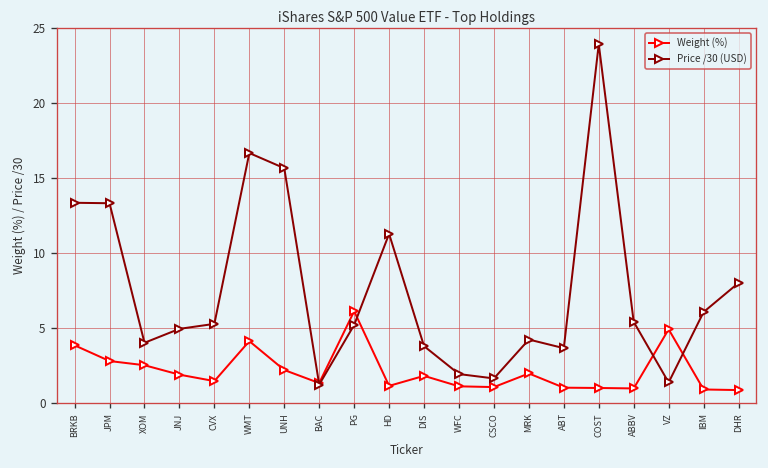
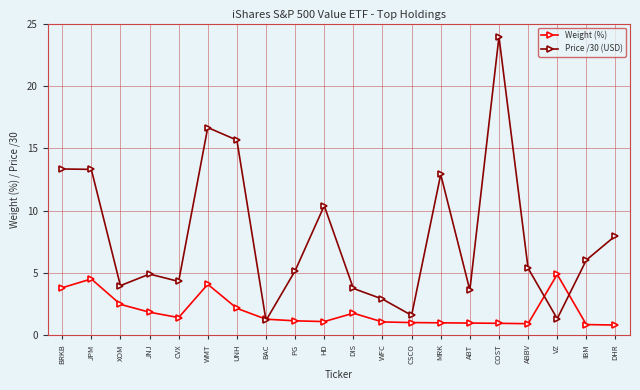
  {
    "Weight (%)": {
      "BRKB": 3.8,
-     "JPM": 2.8,
+     "JPM": 4.5,
      "XOM": 2.5,
      "JNJ": 1.9,
      "CVX": 1.4,
      "WMT": 4.1,
      "UNH": 2.2,
-     "PG": 6.1,
+     "PG": 1.2,
      "HD": 1.1,
      "DIS": 1.8,
      "WFC": 1.1,
      "CSCO": 1.0,
-     "MRK": 1.9,
+     "MRK": 1.0,
      "ABT": 1.0,
      "COST": 1.0,
      "ABBV": 0.9,
      "VZ": 4.9,
      "IBM": 0.9,
      "DHR": 0.8
    },
    "Price /30 (USD)": {
      "BRKB": 13.3,
      "JPM": 13.3,
      "XOM": 4.0,
      "JNJ": 4.9,
-     "CVX": 5.3,
+     "CVX": 4.3,
      "WMT": 16.7,
      "UNH": 15.7,
      "PG": 5.2,
-     "HD": 11.3,
+     "HD": 10.4,
      "DIS": 3.8,
-     "WFC": 1.9,
+     "WFC": 2.9,
      "CSCO": 1.6,
-     "MRK": 4.2,
+     "MRK": 12.9,
      "ABT": 3.6,
      "COST": 23.9,
      "ABBV": 5.4,
      "VZ": 1.3,
      "IBM": 6.0,
      "DHR": 8.0
    }
  }
